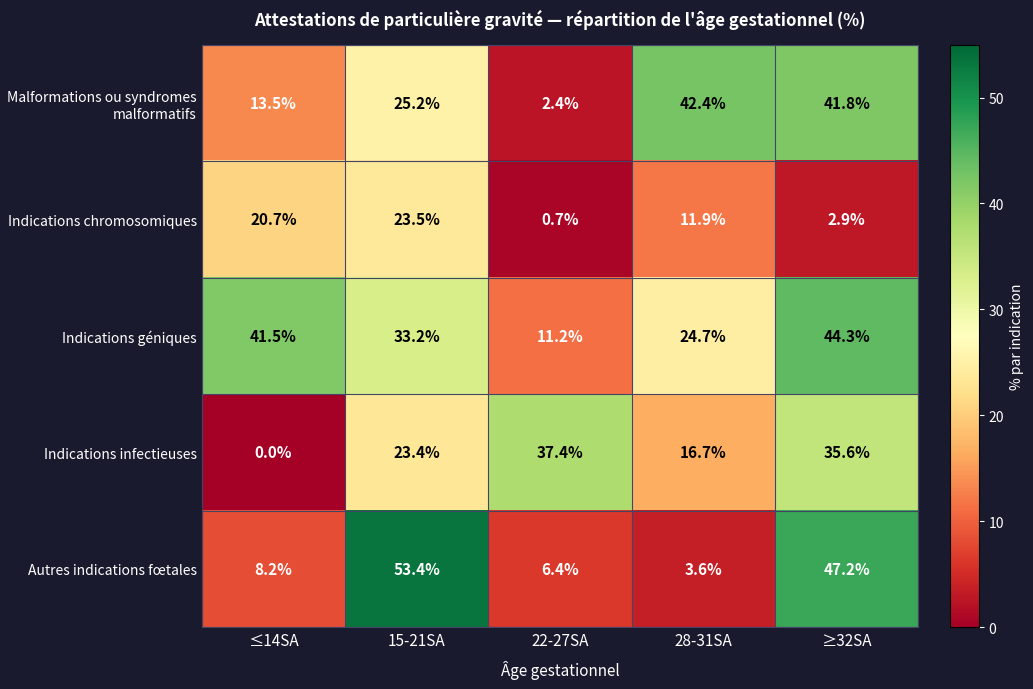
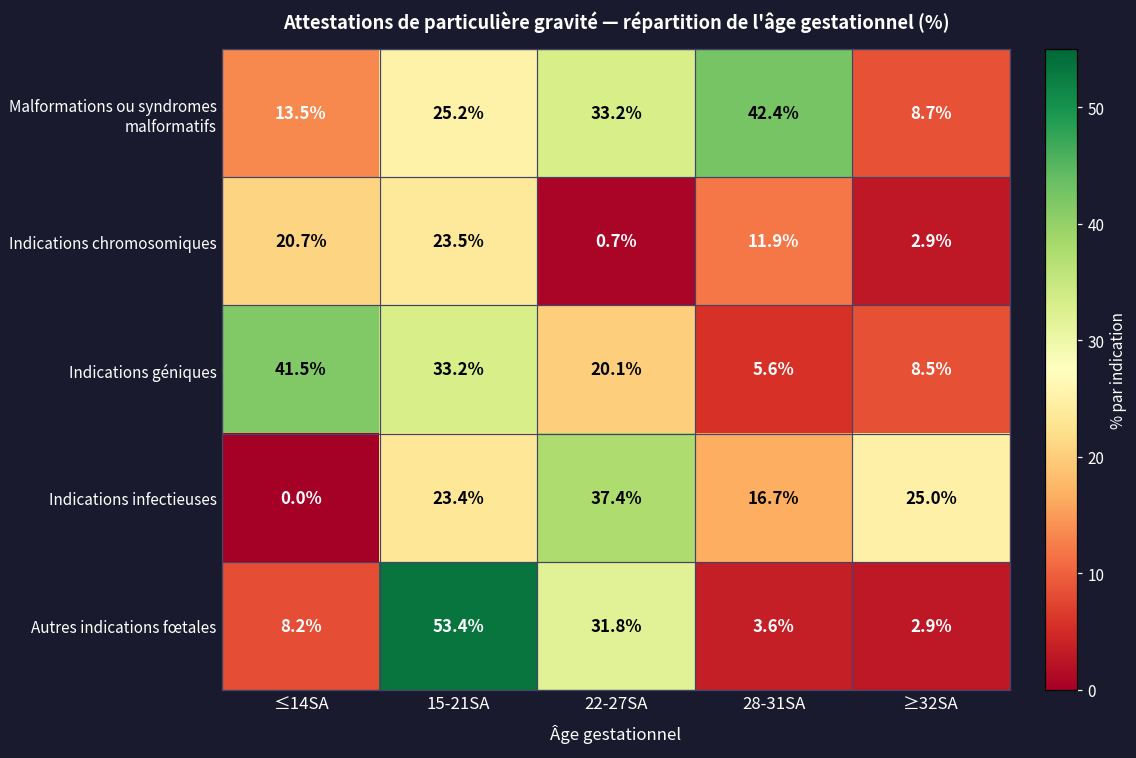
  {
    "Malformations ou syndromes malformatifs": {
      "≤14SA": "13.5%",
      "15-21SA": "25.2%",
-     "22-27SA": "2.4%",
+     "22-27SA": "33.2%",
      "28-31SA": "42.4%",
-     "≥32SA": "41.8%"
+     "≥32SA": "8.7%"
    },
    "Indications chromosomiques": {
      "≤14SA": "20.7%",
      "15-21SA": "23.5%",
      "22-27SA": "0.7%",
      "28-31SA": "11.9%",
      "≥32SA": "2.9%"
    },
    "Indications géniques": {
      "≤14SA": "41.5%",
      "15-21SA": "33.2%",
-     "22-27SA": "11.2%",
-     "28-31SA": "24.7%",
-     "≥32SA": "44.3%"
+     "22-27SA": "20.1%",
+     "28-31SA": "5.6%",
+     "≥32SA": "8.5%"
    },
    "Indications infectieuses": {
      "≤14SA": "0.0%",
      "15-21SA": "23.4%",
      "22-27SA": "37.4%",
      "28-31SA": "16.7%",
-     "≥32SA": "35.6%"
+     "≥32SA": "25.0%"
    },
    "Autres indications fœtales": {
      "≤14SA": "8.2%",
      "15-21SA": "53.4%",
-     "22-27SA": "6.4%",
+     "22-27SA": "31.8%",
      "28-31SA": "3.6%",
-     "≥32SA": "47.2%"
+     "≥32SA": "2.9%"
    }
  }
